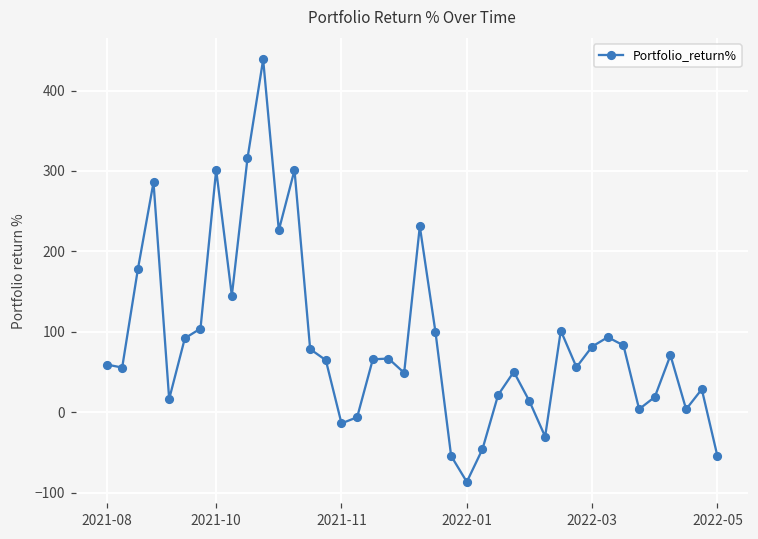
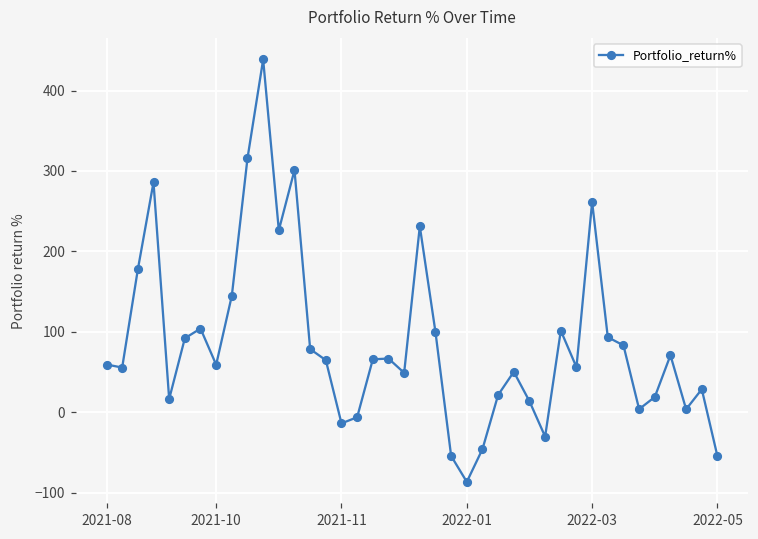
  {
    "2021-08": 60,
-   "2021-10": 300,
+   "2021-10": 60,
    "2021-11": -10,
    "2022-01": -90,
-   "2022-03": 80,
+   "2022-03": 260,
    "2022-05": -50
  }
